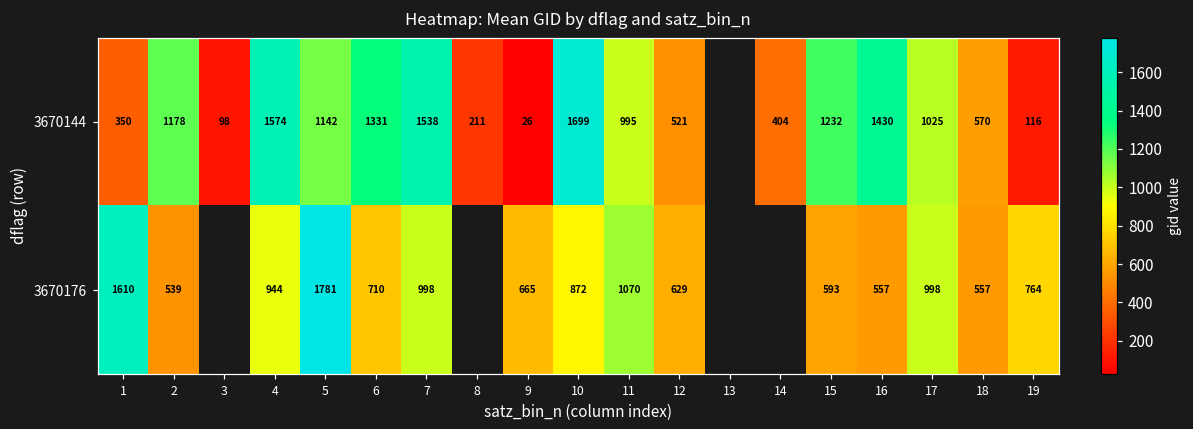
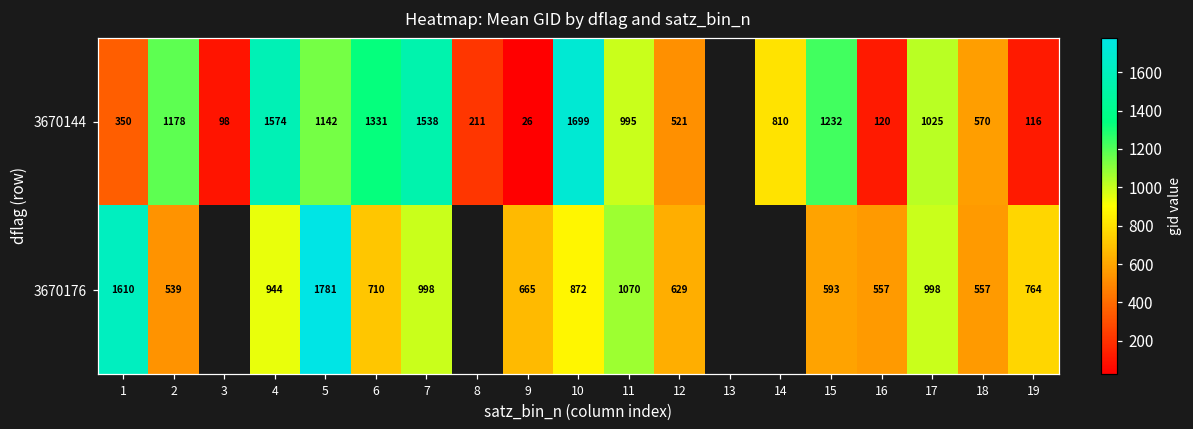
  {
    "3670144": {
      "1": 350,
      "2": 1178,
      "3": 98,
      "4": 1574,
      "5": 1142,
      "6": 1331,
      "7": 1538,
      "8": 211,
      "9": 26,
      "10": 1699,
      "11": 995,
      "12": 521,
-     "14": 404,
+     "14": 810,
      "15": 1232,
-     "16": 1430,
+     "16": 120,
      "17": 1025,
      "18": 570,
      "19": 116
    },
    "3670176": {
      "1": 1610,
      "2": 539,
      "4": 944,
      "5": 1781,
      "6": 710,
      "7": 998,
      "9": 665,
      "10": 872,
      "11": 1070,
      "12": 629,
      "15": 593,
      "16": 557,
      "17": 998,
      "18": 557,
      "19": 764
    }
  }
